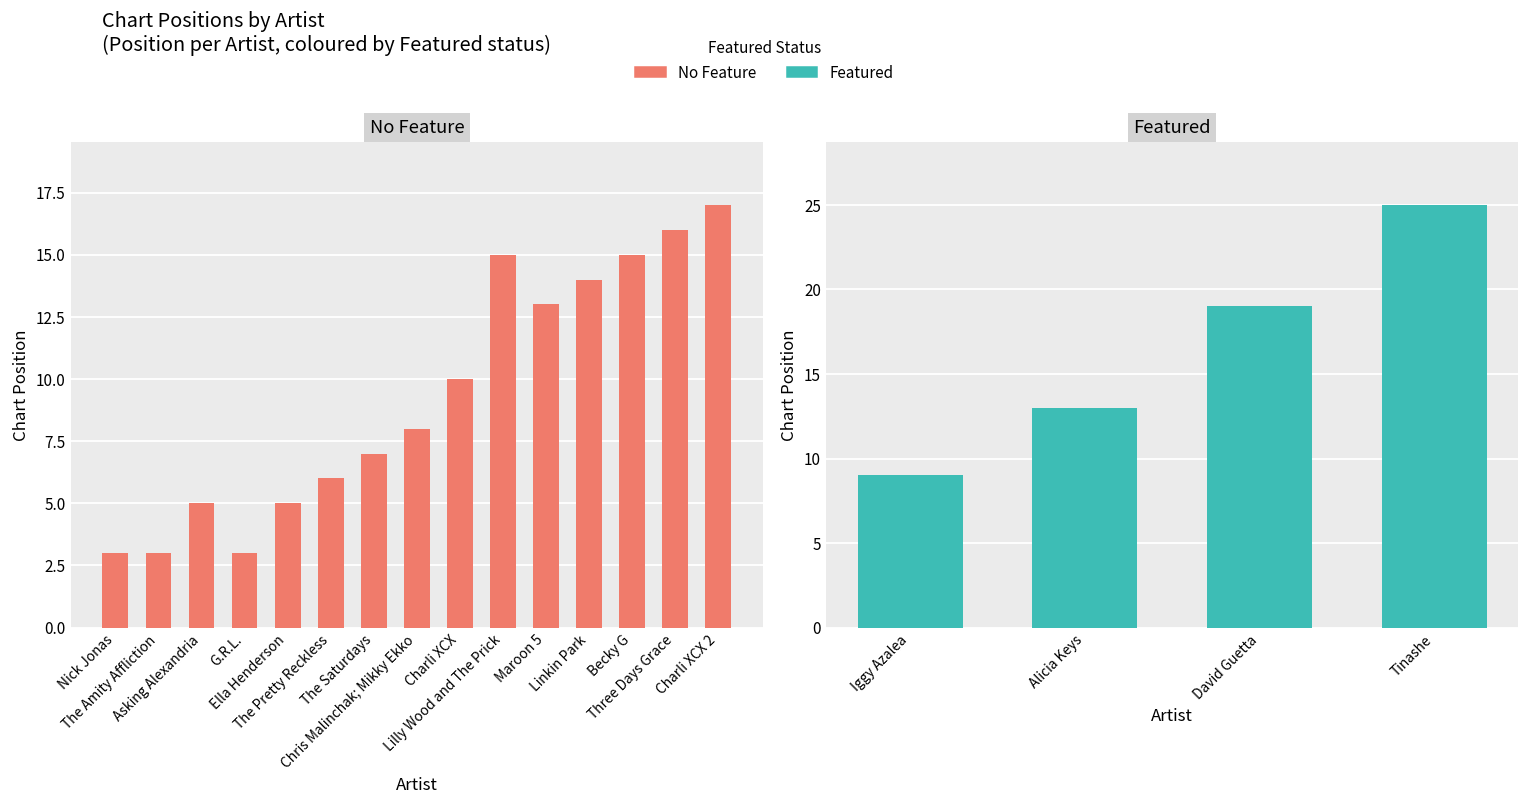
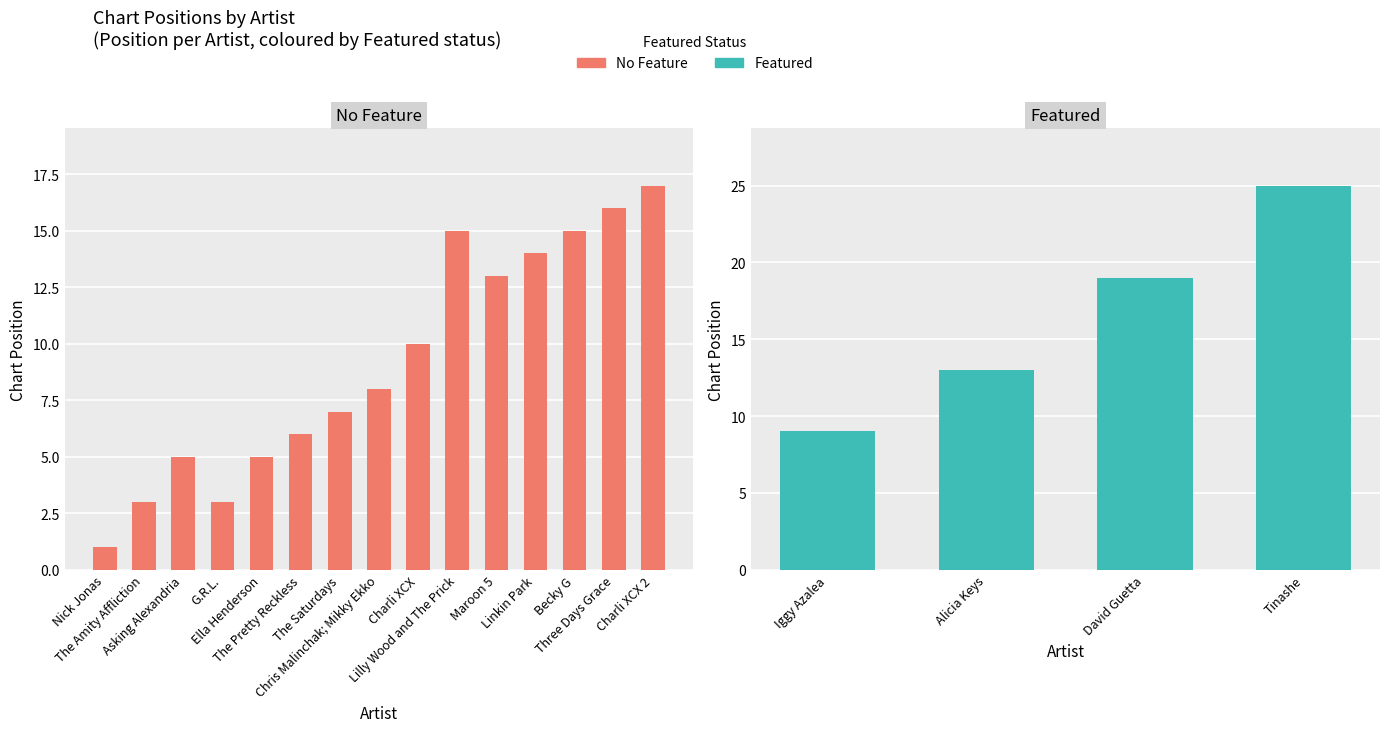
  {
    "No Feature": {
-     "Nick Jonas": 3,
+     "Nick Jonas": 1,
      "The Amity Affliction": 3,
      "Asking Alexandria": 5,
      "G.R.L.": 3,
      "Ella Henderson": 5,
      "The Pretty Reckless": 6,
      "The Saturdays": 7,
      "Chris Malinchak; Mikky Ekko": 8,
      "Charli XCX": 10,
      "Lilly Wood and The Prick": 15,
      "Maroon 5": 13,
      "Linkin Park": 14,
      "Becky G": 15,
      "Three Days Grace": 16,
      "Charli XCX 2": 17
    },
    "Featured": {
      "Iggy Azalea": 9.0,
      "Alicia Keys": 13.0,
      "David Guetta": 19.0,
      "Tinashe": 25.0
    }
  }
